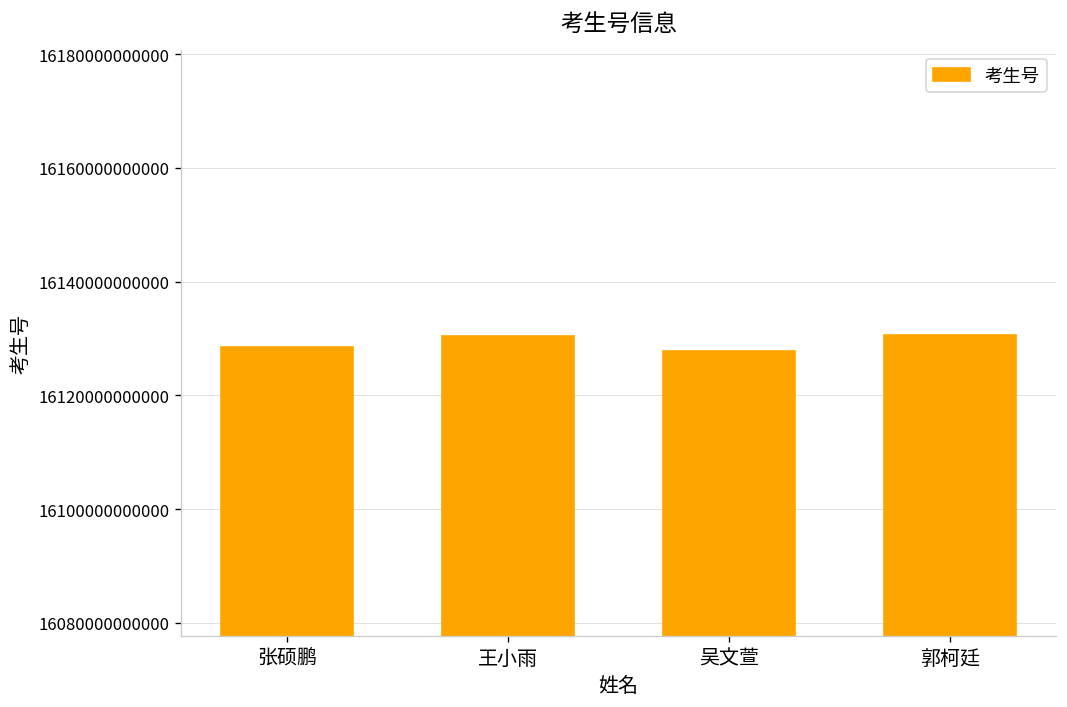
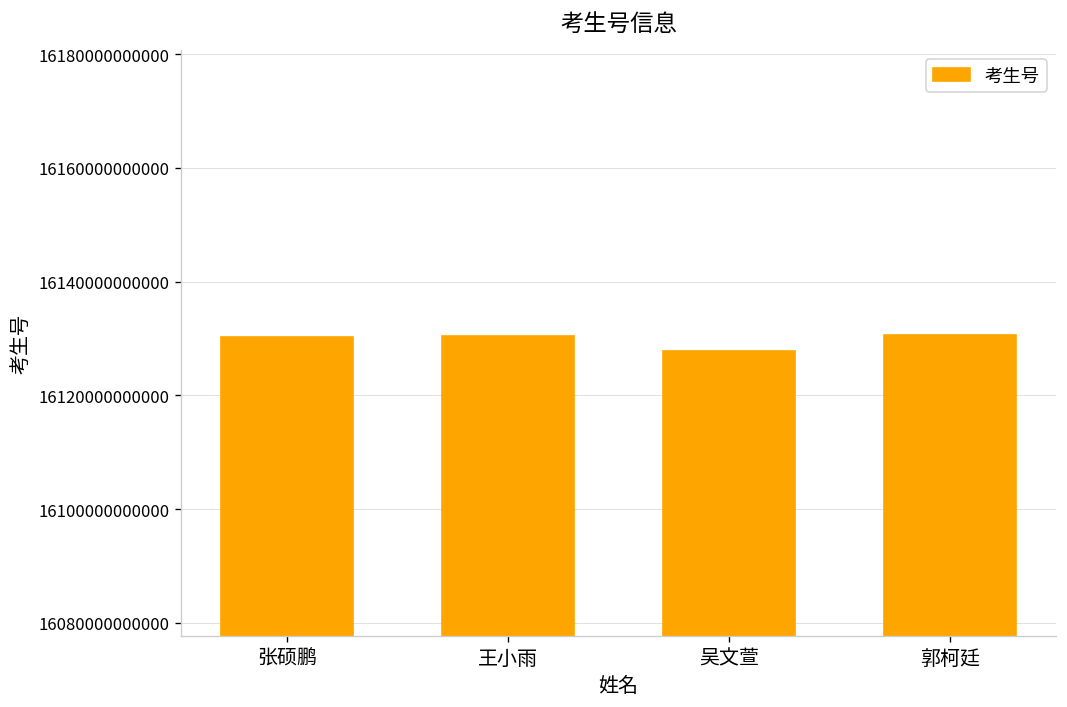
  {
-   "张硕鹏": 16128000000000,
+   "张硕鹏": 16130000000000,
    "王小雨": 16130000000000,
    "吴文萱": 16128000000000,
    "郭柯廷": 16131000000000
  }
